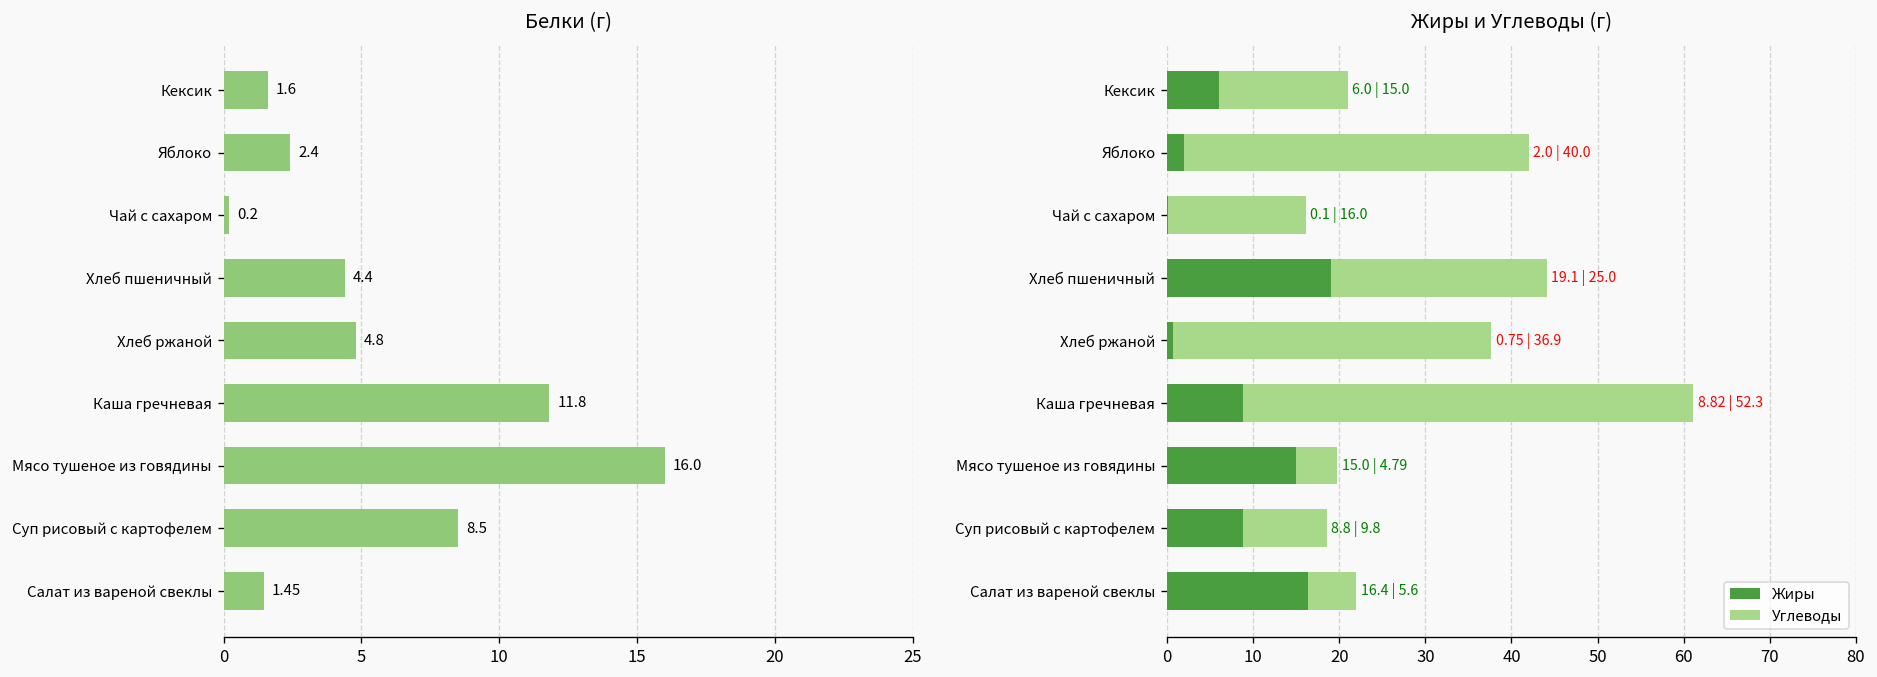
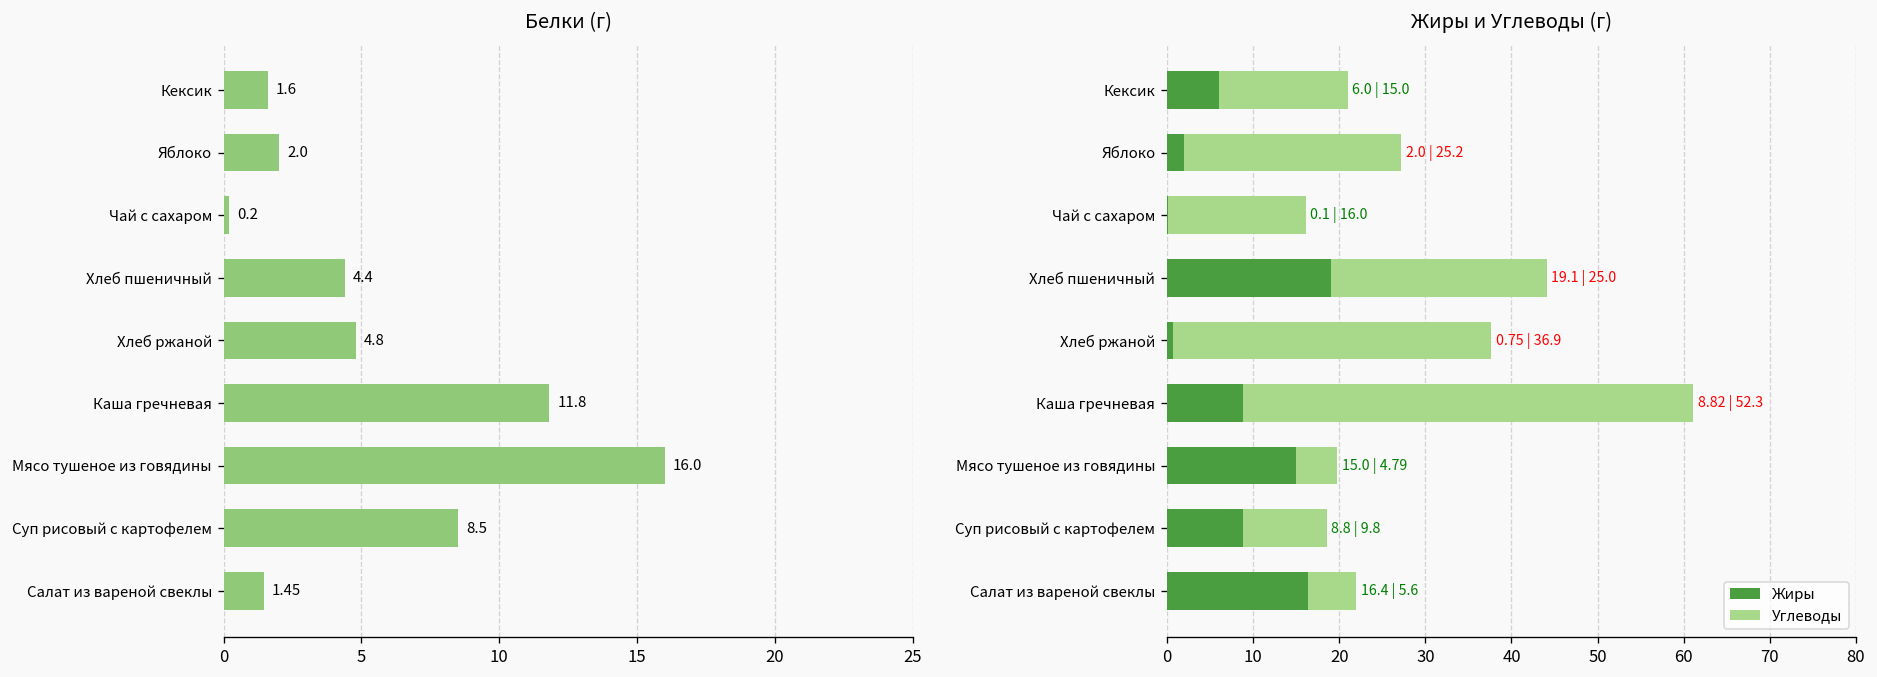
  {
    "Белки (г)": {
      "Кексик": 1.6,
-     "Яблоко": 2.4,
+     "Яблоко": 2.0,
      "Чай с сахаром": 0.2,
      "Хлеб пшеничный": 4.4,
      "Хлеб ржаной": 4.8,
      "Каша гречневая": 11.8,
      "Мясо тушеное из говядины": 16.0,
      "Суп рисовый с картофелем": 8.5,
      "Салат из вареной свеклы": 1.45
    },
    "Жиры и Углеводы (г)": {
      "Жиры": {
        "Кексик": 6,
        "Яблоко": 2,
        "Хлеб пшеничный": 19,
        "Хлеб ржаной": 1,
        "Каша гречневая": 9,
        "Мясо тушеное из говядины": 15,
        "Суп рисовый с картофелем": 9,
        "Салат из вареной свеклы": 16
      },
      "Углеводы": {
        "Кексик": 15.0,
-       "Яблоко": 40.0,
+       "Яблоко": 25.2,
        "Чай с сахаром": 16.0,
        "Хлеб пшеничный": 25.0,
        "Хлеб ржаной": 36.9,
        "Каша гречневая": 52.3,
        "Мясо тушеное из говядины": 4.79,
        "Суп рисовый с картофелем": 9.8,
        "Салат из вареной свеклы": 5.6
      }
    }
  }
